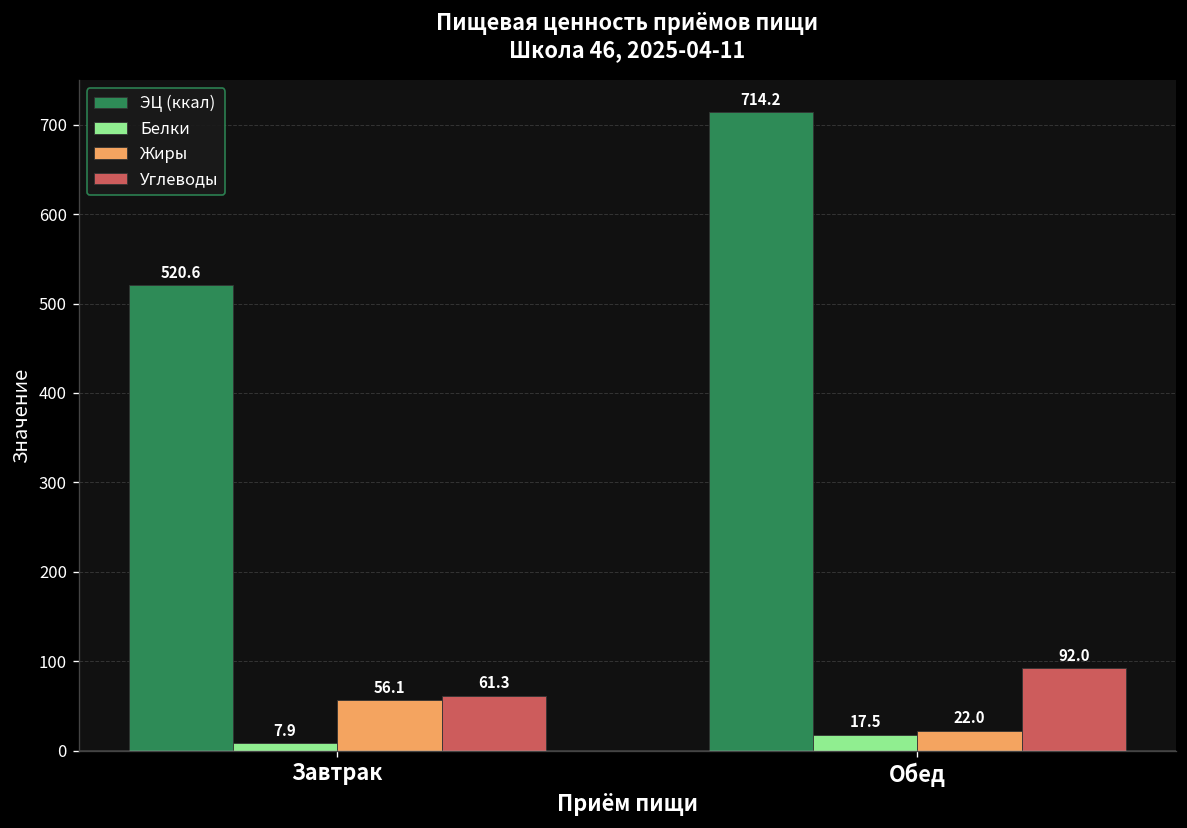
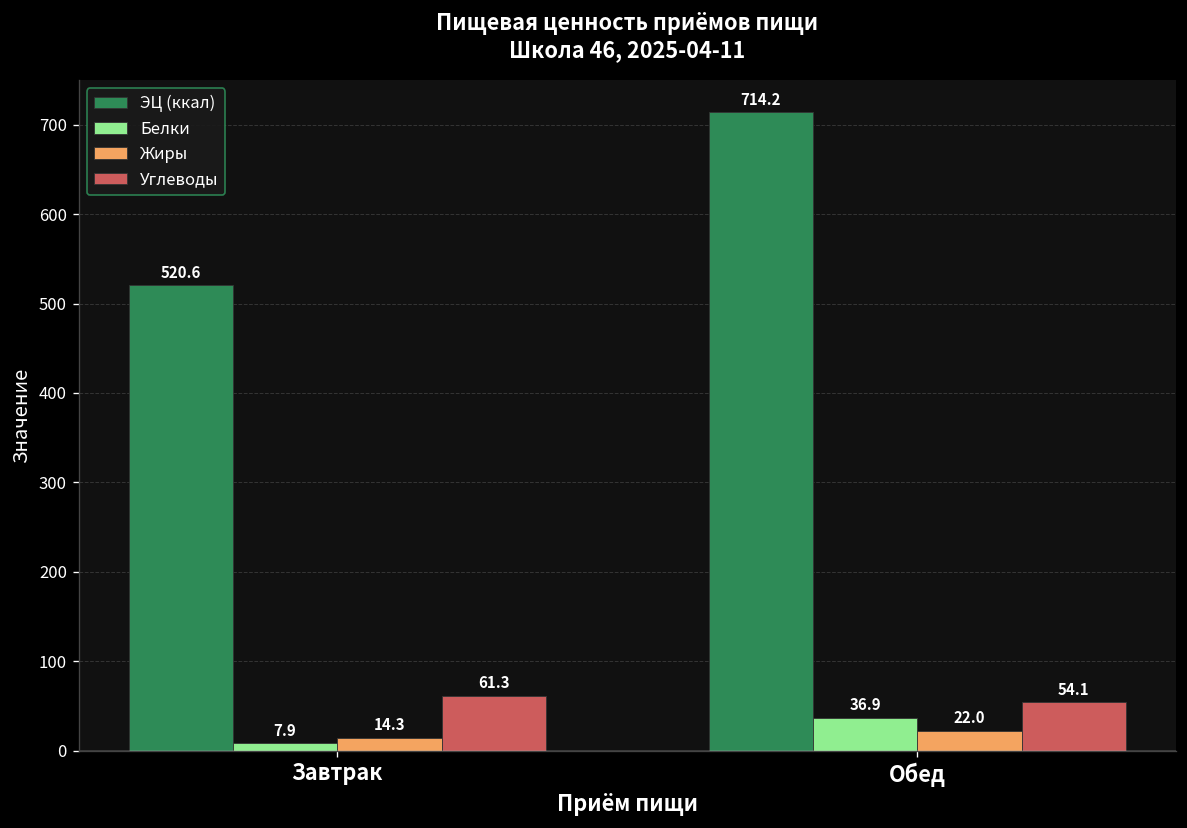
  {
    "ЭЦ (ккал)": {
      "Завтрак": 520.6,
      "Обед": 714.2
    },
    "Белки": {
      "Завтрак": 7.9,
-     "Обед": 17.5
+     "Обед": 36.9
    },
    "Жиры": {
-     "Завтрак": 56.1,
+     "Завтрак": 14.3,
      "Обед": 22.0
    },
    "Углеводы": {
      "Завтрак": 61.3,
-     "Обед": 92.0
+     "Обед": 54.1
    }
  }
